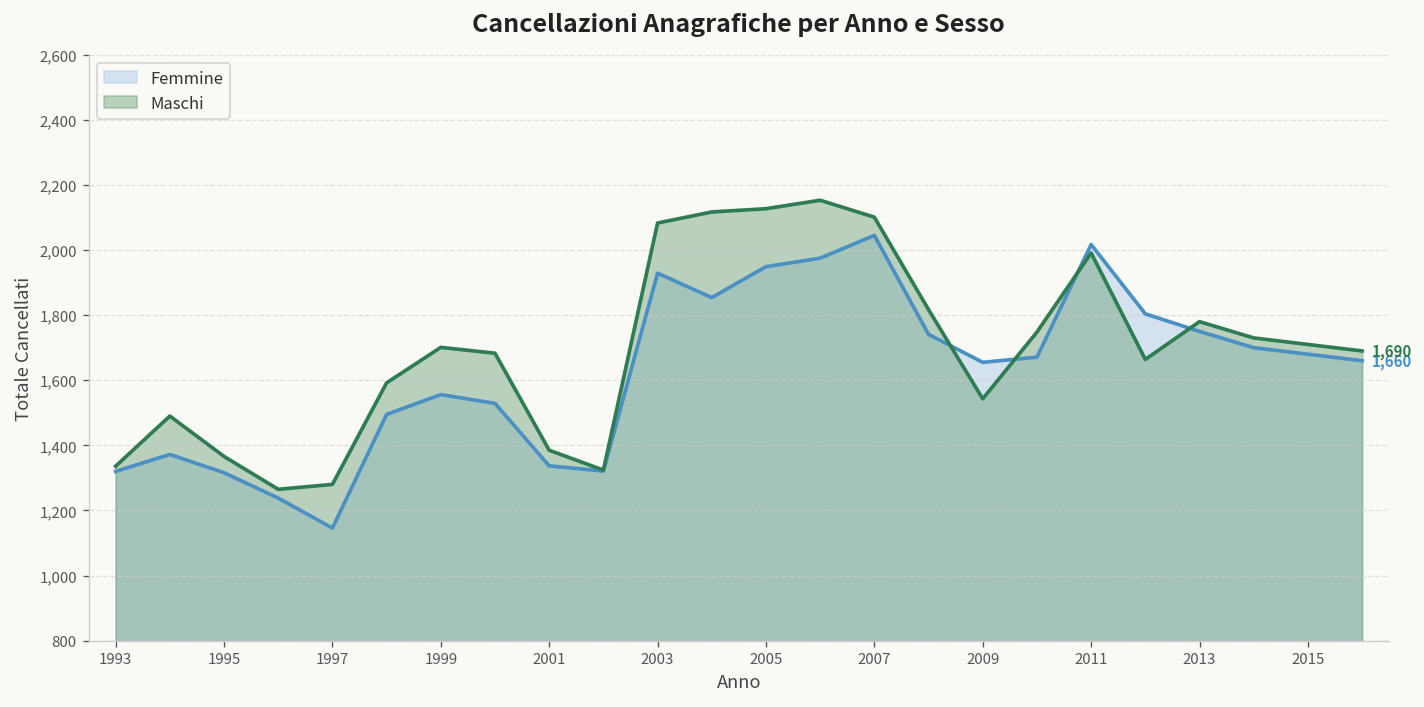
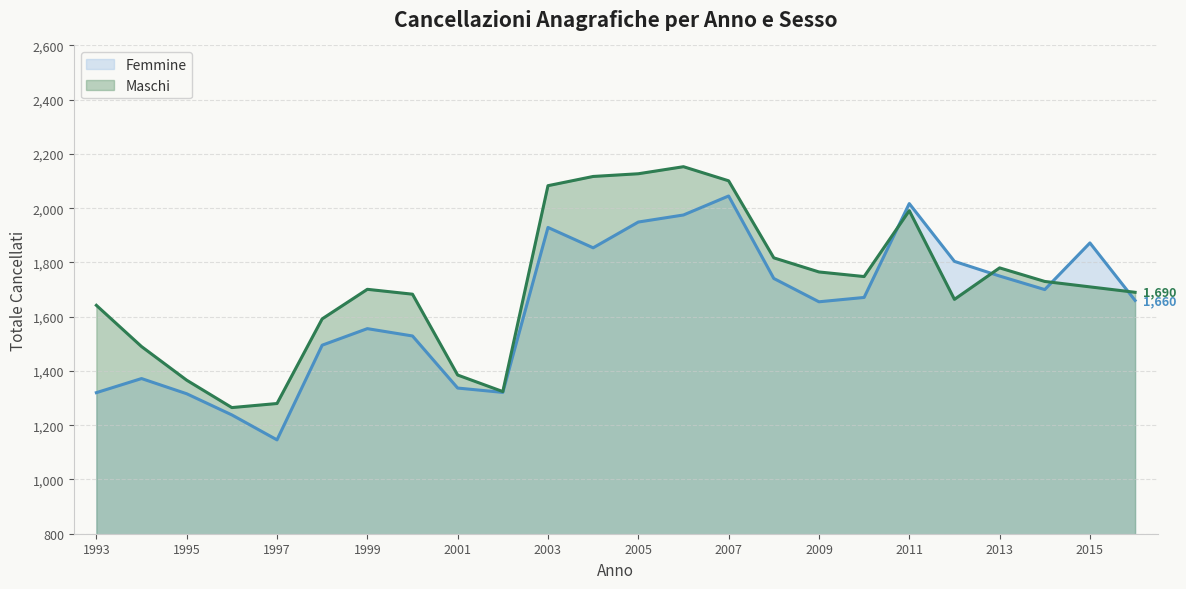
  {
    "Femmine": {
      "1993": "1,320",
      "1995": "1,320",
      "1997": "1,150",
      "1999": "1,560",
      "2001": "1,340",
      "2003": "1,930",
      "2005": "1,950",
      "2007": "2,050",
      "2009": "1,660",
      "2011": "2,020",
      "2013": "1,750",
-     "2015": "1,680"
+     "2015": "1,870"
    },
    "Maschi": {
-     "1993": "1,340",
+     "1993": "1,640",
      "1995": "1,370",
      "1997": "1,280",
      "1999": "1,700",
      "2001": "1,390",
      "2003": "2,080",
      "2005": "2,130",
      "2007": "2,100",
-     "2009": "1,540",
+     "2009": "1,770",
      "2011": "1,990",
      "2013": "1,780",
      "2015": "1,710"
    }
  }
